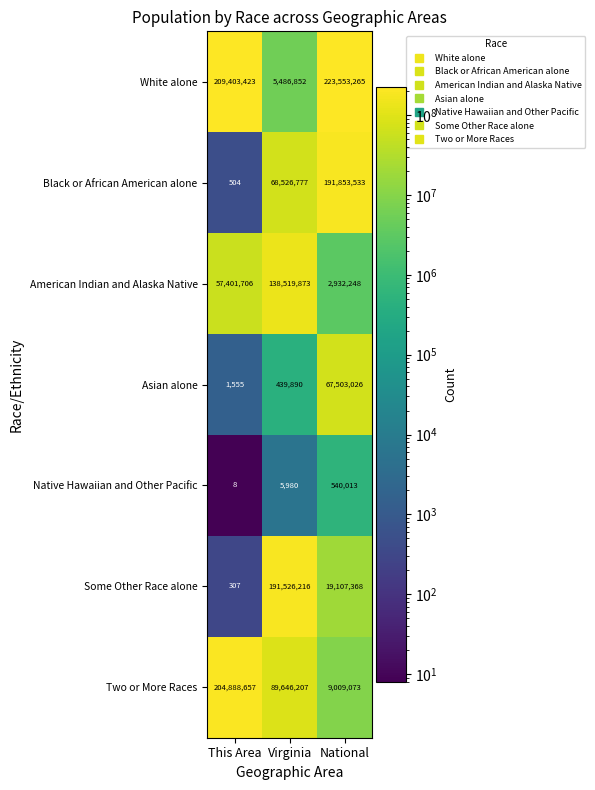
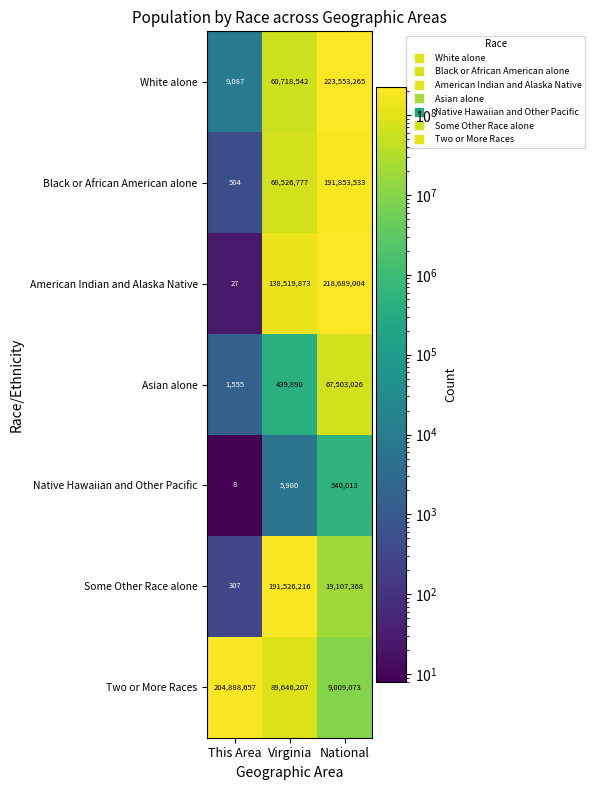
  {
    "White alone": {
-     "This Area": "209,403,423",
-     "Virginia": "5,486,852",
+     "This Area": "9,087",
+     "Virginia": "60,718,542",
      "National": "223,553,265"
    },
    "Black or African American alone": {
      "This Area": "504",
      "Virginia": "68,526,777",
      "National": "191,853,533"
    },
    "American Indian and Alaska Native": {
-     "This Area": "57,401,706",
+     "This Area": "27",
      "Virginia": "138,519,873",
-     "National": "2,932,248"
+     "National": "218,689,004"
    },
    "Asian alone": {
      "This Area": "1,555",
      "Virginia": "439,890",
      "National": "67,503,026"
    },
    "Native Hawaiian and Other Pacific": {
      "This Area": "8",
      "Virginia": "5,980",
      "National": "540,013"
    },
    "Some Other Race alone": {
      "This Area": "307",
      "Virginia": "191,526,216",
      "National": "19,107,368"
    },
    "Two or More Races": {
      "This Area": "204,888,657",
      "Virginia": "89,646,207",
      "National": "9,009,073"
    }
  }
